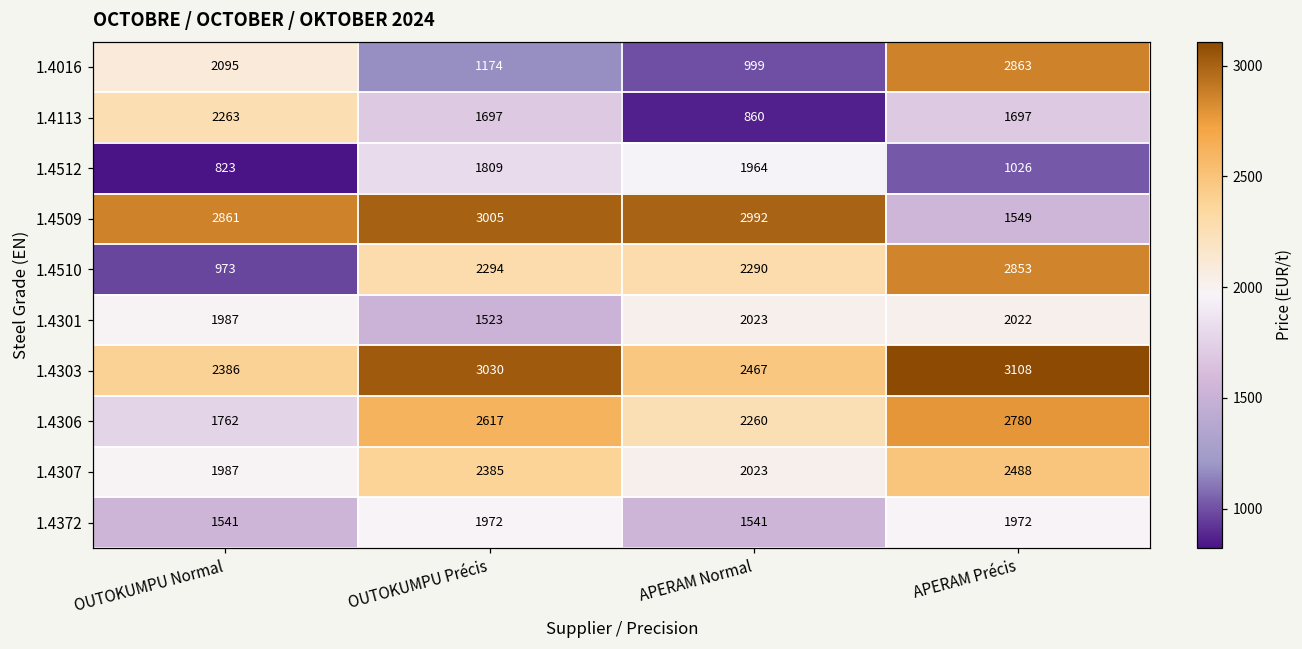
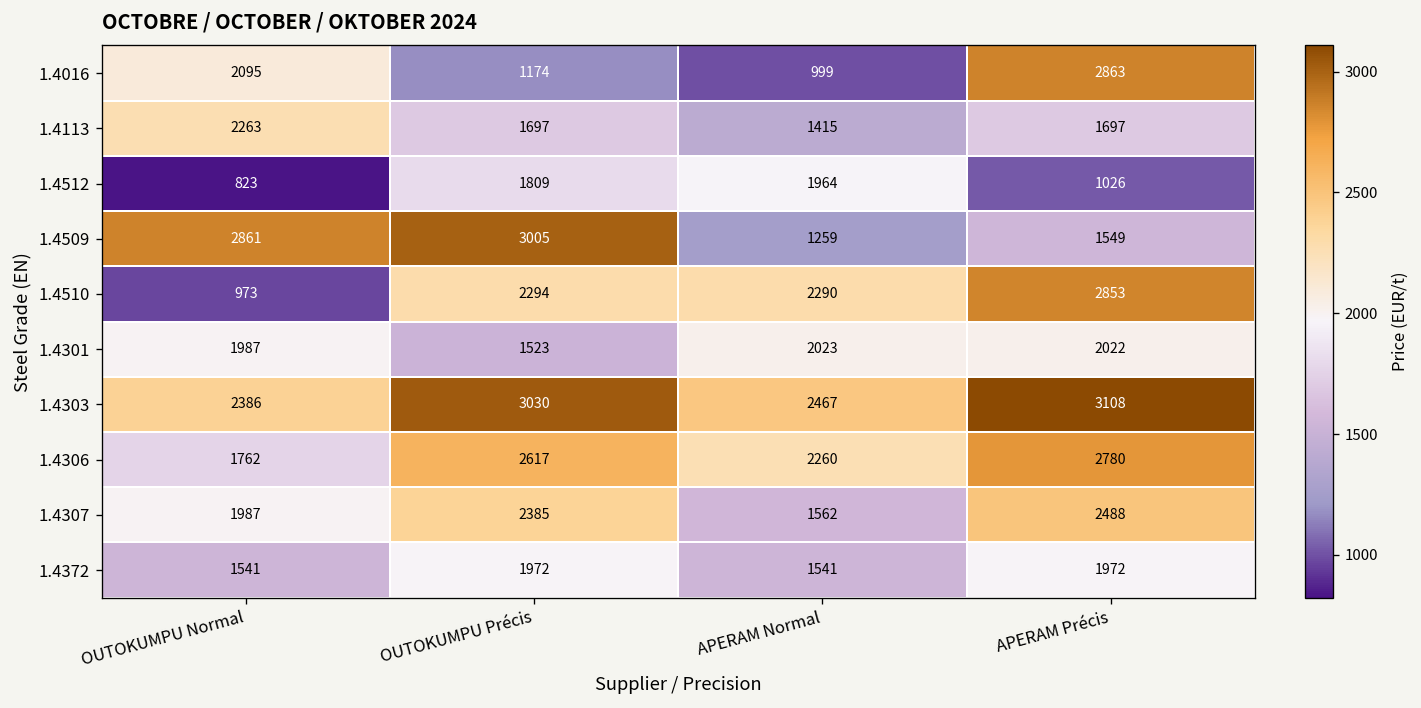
  {
    "1.4016": {
      "OUTOKUMPU Normal": 2095,
      "OUTOKUMPU Précis": 1174,
      "APERAM Normal": 999,
      "APERAM Précis": 2863
    },
    "1.4113": {
      "OUTOKUMPU Normal": 2263,
      "OUTOKUMPU Précis": 1697,
-     "APERAM Normal": 860,
+     "APERAM Normal": 1415,
      "APERAM Précis": 1697
    },
    "1.4512": {
      "OUTOKUMPU Normal": 823,
      "OUTOKUMPU Précis": 1809,
      "APERAM Normal": 1964,
      "APERAM Précis": 1026
    },
    "1.4509": {
      "OUTOKUMPU Normal": 2861,
      "OUTOKUMPU Précis": 3005,
-     "APERAM Normal": 2992,
+     "APERAM Normal": 1259,
      "APERAM Précis": 1549
    },
    "1.4510": {
      "OUTOKUMPU Normal": 973,
      "OUTOKUMPU Précis": 2294,
      "APERAM Normal": 2290,
      "APERAM Précis": 2853
    },
    "1.4301": {
      "OUTOKUMPU Normal": 1987,
      "OUTOKUMPU Précis": 1523,
      "APERAM Normal": 2023,
      "APERAM Précis": 2022
    },
    "1.4303": {
      "OUTOKUMPU Normal": 2386,
      "OUTOKUMPU Précis": 3030,
      "APERAM Normal": 2467,
      "APERAM Précis": 3108
    },
    "1.4306": {
      "OUTOKUMPU Normal": 1762,
      "OUTOKUMPU Précis": 2617,
      "APERAM Normal": 2260,
      "APERAM Précis": 2780
    },
    "1.4307": {
      "OUTOKUMPU Normal": 1987,
      "OUTOKUMPU Précis": 2385,
-     "APERAM Normal": 2023,
+     "APERAM Normal": 1562,
      "APERAM Précis": 2488
    },
    "1.4372": {
      "OUTOKUMPU Normal": 1541,
      "OUTOKUMPU Précis": 1972,
      "APERAM Normal": 1541,
      "APERAM Précis": 1972
    }
  }
